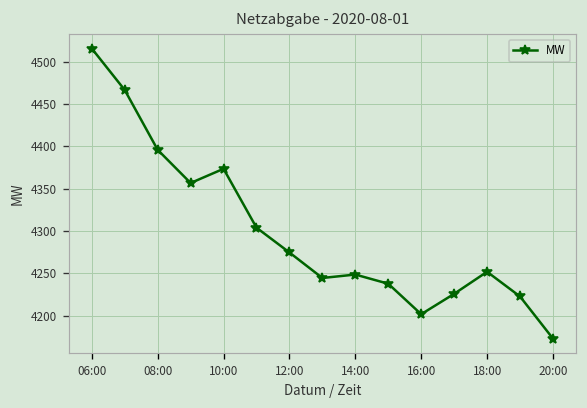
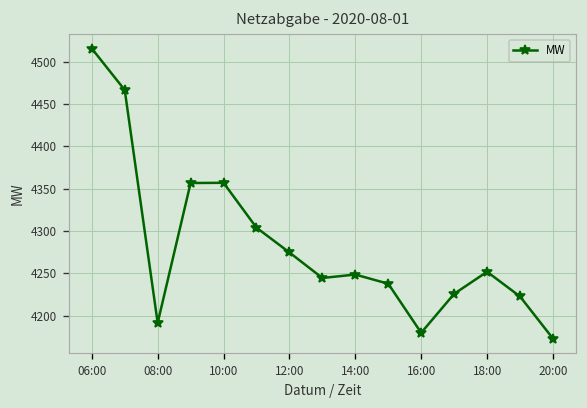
  {
    "06:00": 4520,
-   "08:00": 4400,
-   "10:00": 4370,
+   "08:00": 4190,
+   "10:00": 4360,
    "12:00": 4270,
    "14:00": 4250,
-   "16:00": 4200,
+   "16:00": 4180,
    "18:00": 4250,
    "20:00": 4170
  }
